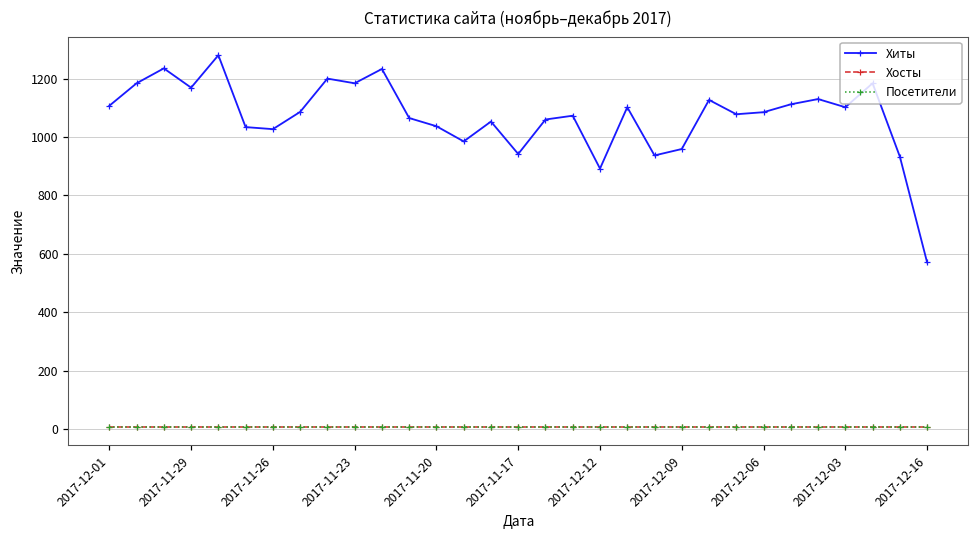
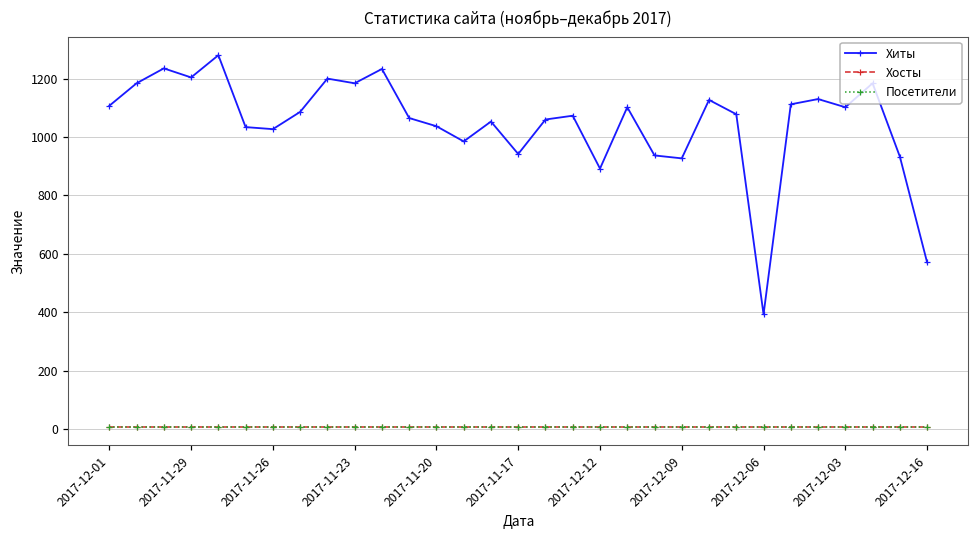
  {
    "Хиты": {
      "2017-12-01": 1110,
-     "2017-11-29": 1170,
+     "2017-11-29": 1200,
      "2017-11-26": 1030,
      "2017-11-23": 1180,
      "2017-11-20": 1040,
      "2017-11-17": 940,
      "2017-12-12": 890,
-     "2017-12-09": 960,
-     "2017-12-06": 1090,
+     "2017-12-09": 930,
+     "2017-12-06": 390,
      "2017-12-03": 1100,
      "2017-12-16": 570
    },
    "Посетители": {
      "2017-12-01": 10,
      "2017-11-29": 10,
      "2017-11-26": 10,
      "2017-11-23": 10,
      "2017-11-20": 10,
      "2017-11-17": 10,
      "2017-12-12": 10,
      "2017-12-09": 10,
      "2017-12-06": 10,
      "2017-12-03": 10,
      "2017-12-16": 10
    }
  }
